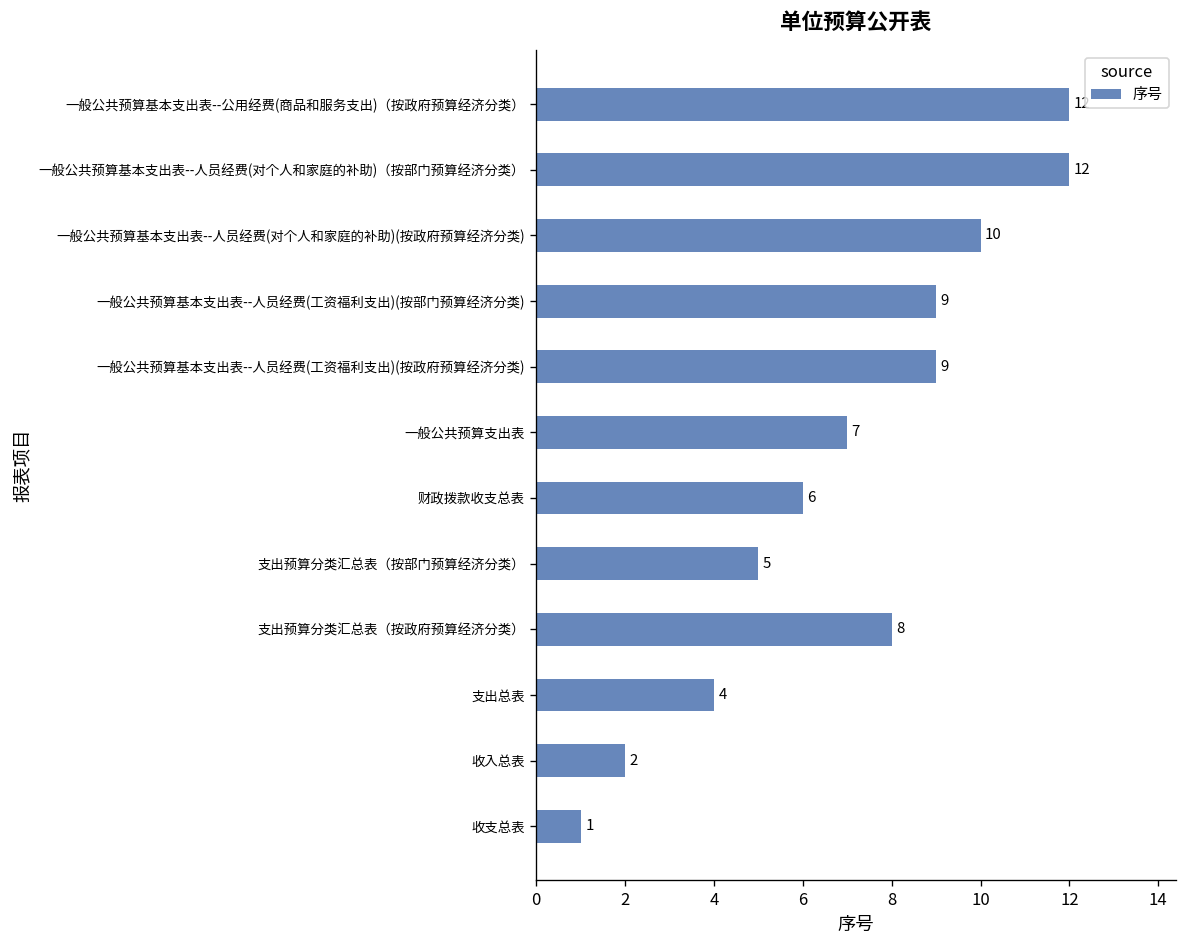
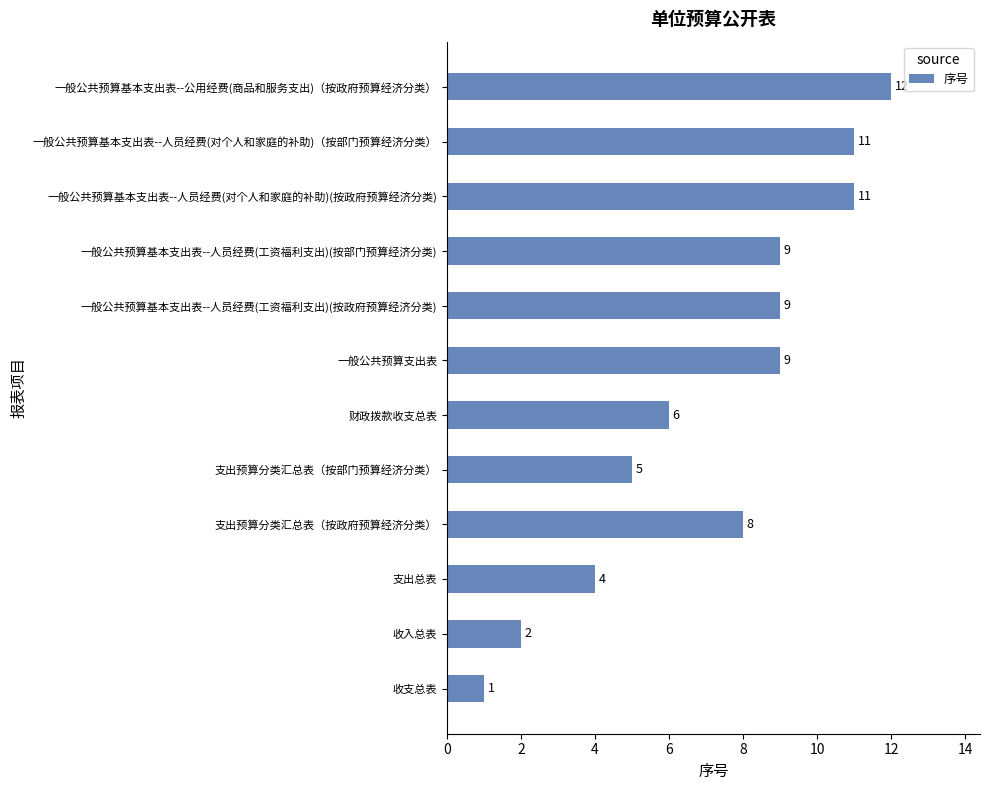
  {
-   "一般公共预算基本支出表--人员经费(对个人和家庭的补助)（按部门预算经济分类）": 12,
-   "一般公共预算基本支出表--人员经费(对个人和家庭的补助)(按政府预算经济分类)": 10,
+   "一般公共预算基本支出表--人员经费(对个人和家庭的补助)（按部门预算经济分类）": 11,
+   "一般公共预算基本支出表--人员经费(对个人和家庭的补助)(按政府预算经济分类)": 11,
    "一般公共预算基本支出表--人员经费(工资福利支出)(按部门预算经济分类)": 9,
    "一般公共预算基本支出表--人员经费(工资福利支出)(按政府预算经济分类)": 9,
-   "一般公共预算支出表": 7,
+   "一般公共预算支出表": 9,
    "财政拨款收支总表": 6,
    "支出预算分类汇总表（按部门预算经济分类）": 5,
    "支出预算分类汇总表（按政府预算经济分类）": 8,
    "支出总表": 4,
    "收入总表": 2,
    "收支总表": 1
  }
